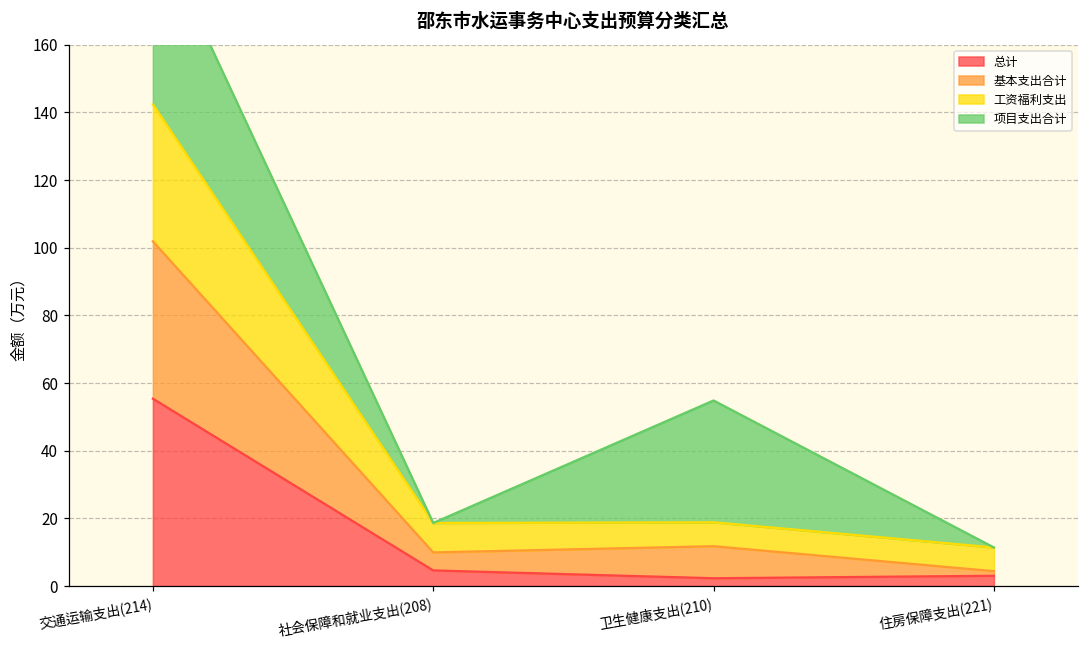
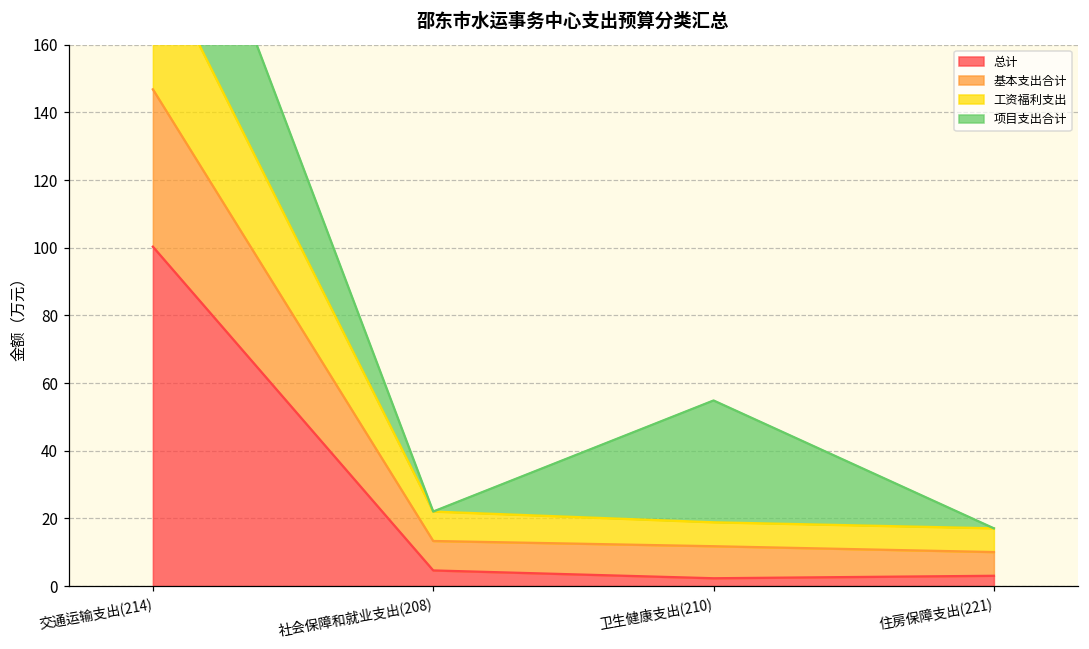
  {
    "总计": {
-     "交通运输支出(214)": 55,
+     "交通运输支出(214)": 100,
      "社会保障和就业支出(208)": 5,
      "卫生健康支出(210)": 2,
      "住房保障支出(221)": 3
    },
    "基本支出合计": {
      "交通运输支出(214)": 47,
-     "社会保障和就业支出(208)": 5,
+     "社会保障和就业支出(208)": 9,
      "卫生健康支出(210)": 9,
-     "住房保障支出(221)": 1
+     "住房保障支出(221)": 7
    },
    "工资福利支出": {
      "卫生健康支出(210)": 7
    },
    "项目支出合计": {
      "卫生健康支出(210)": 36
    }
  }
